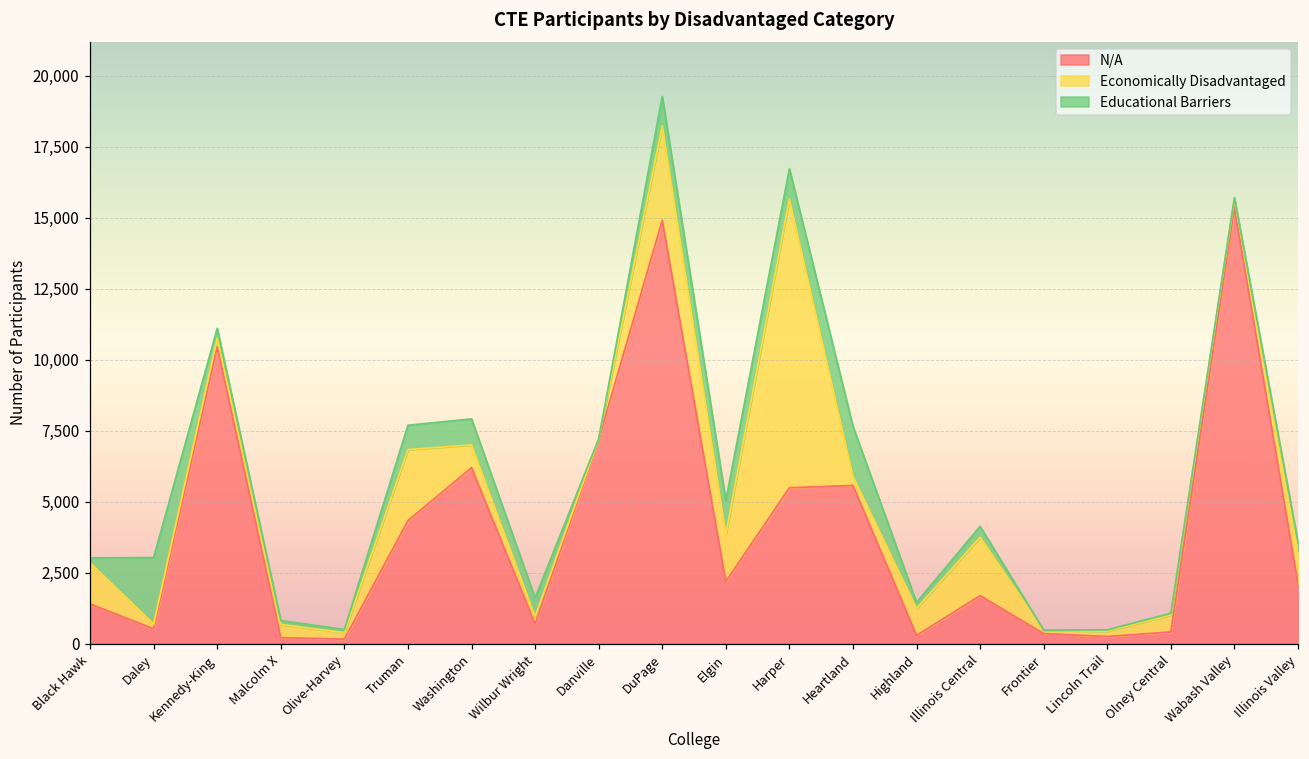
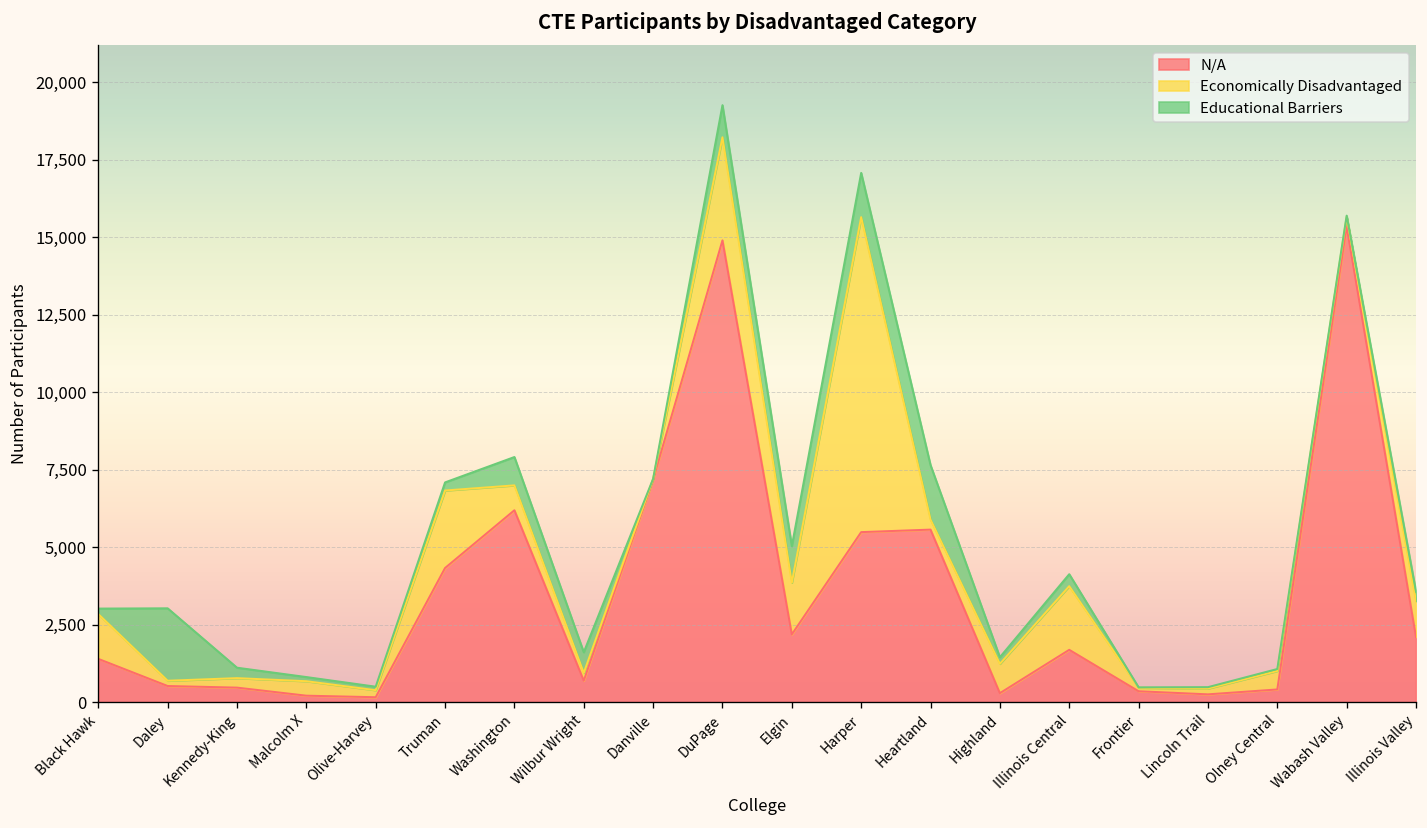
  {
    "N/A": {
      "Black Hawk": "1,400",
      "Daley": "500",
-     "Kennedy-King": "10,500",
+     "Kennedy-King": "500",
      "Malcolm X": "200",
      "Olive-Harvey": "200",
      "Truman": "4,300",
      "Washington": "6,200",
      "Wilbur Wright": "700",
      "DuPage": "14,900",
      "Elgin": "2,200",
      "Harper": "5,500",
      "Heartland": "5,600",
      "Highland": "300",
      "Illinois Central": "1,700",
      "Frontier": "300",
      "Lincoln Trail": "200",
      "Olney Central": "400",
      "Wabash Valley": "15,400",
      "Illinois Valley": "2,100"
    },
    "Economically Disadvantaged": {
      "Black Hawk": "1,400",
      "Daley": "200",
      "Kennedy-King": "300",
      "Malcolm X": "500",
      "Olive-Harvey": "200",
      "Truman": "2,500",
      "Washington": "800",
      "Wilbur Wright": "300",
      "DuPage": "3,300",
      "Elgin": "1,700",
      "Harper": "10,200",
      "Heartland": "300",
      "Highland": "900",
      "Illinois Central": "2,100",
      "Illinois Valley": "1,200"
    },
    "Educational Barriers": {
      "Black Hawk": "200",
      "Daley": "2,300",
      "Kennedy-King": "300",
      "Malcolm X": "100",
      "Olive-Harvey": "100",
-     "Truman": "900",
+     "Truman": "300",
      "Washington": "900",
      "Wilbur Wright": "700",
      "DuPage": "1,000",
      "Elgin": "1,200",
-     "Harper": "1,100",
+     "Harper": "1,400",
      "Heartland": "1,800",
      "Highland": "200",
      "Illinois Central": "400",
      "Illinois Valley": "300"
    }
  }
